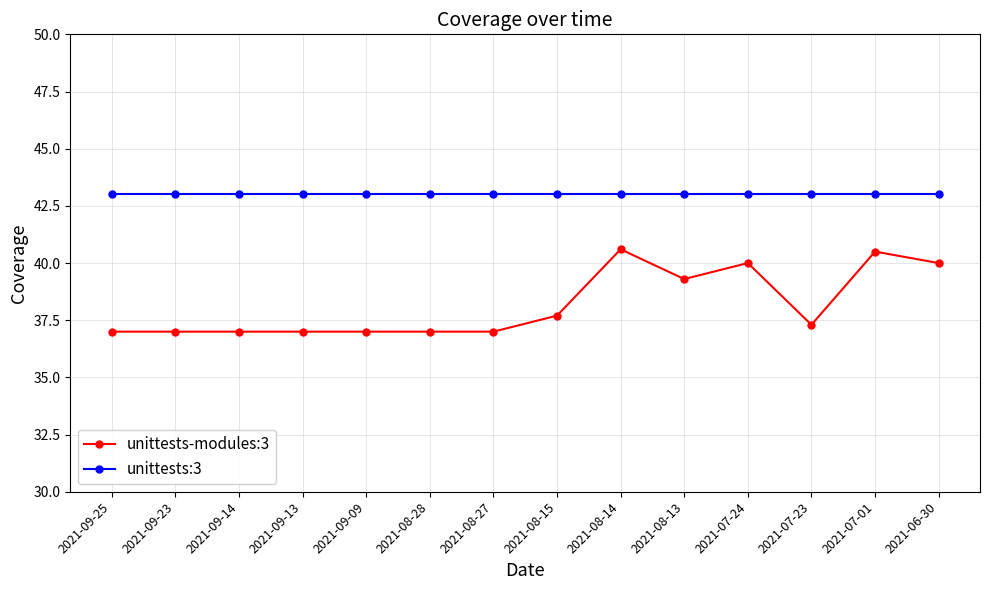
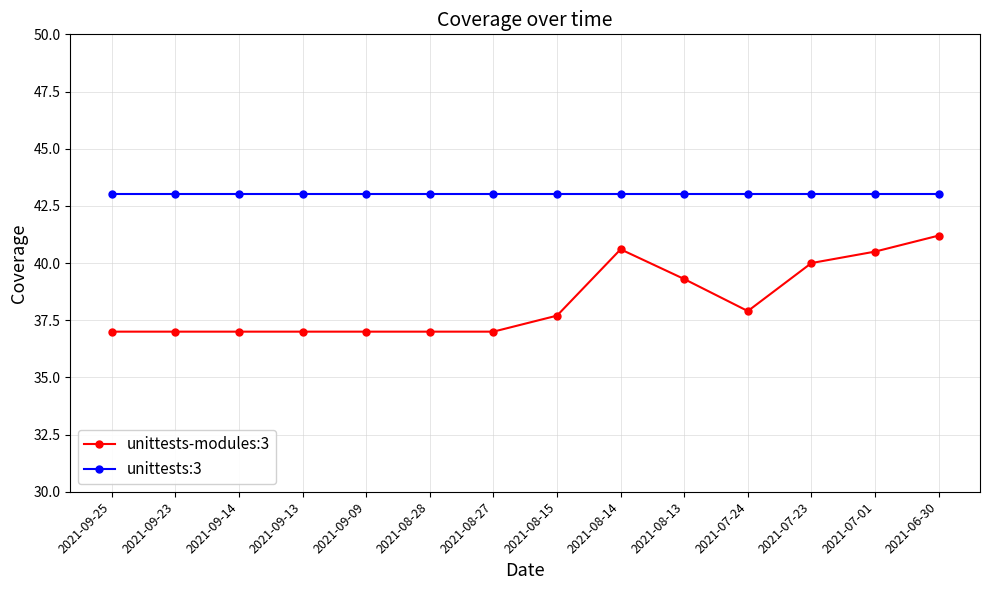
  {
    "unittests-modules:3": {
      "2021-09-25": 37.0,
      "2021-09-23": 37.0,
      "2021-09-14": 37.0,
      "2021-09-13": 37.0,
      "2021-09-09": 37.0,
      "2021-08-28": 37.0,
      "2021-08-27": 37.0,
      "2021-08-15": 37.7,
      "2021-08-14": 40.6,
      "2021-08-13": 39.3,
-     "2021-07-24": 40.0,
-     "2021-07-23": 37.3,
+     "2021-07-24": 37.9,
+     "2021-07-23": 40.0,
      "2021-07-01": 40.5,
-     "2021-06-30": 40.0
+     "2021-06-30": 41.2
    },
    "unittests:3": {
      "2021-09-25": 43.0,
      "2021-09-23": 43.0,
      "2021-09-14": 43.0,
      "2021-09-13": 43.0,
      "2021-09-09": 43.0,
      "2021-08-28": 43.0,
      "2021-08-27": 43.0,
      "2021-08-15": 43.0,
      "2021-08-14": 43.0,
      "2021-08-13": 43.0,
      "2021-07-24": 43.0,
      "2021-07-23": 43.0,
      "2021-07-01": 43.0,
      "2021-06-30": 43.0
    }
  }
